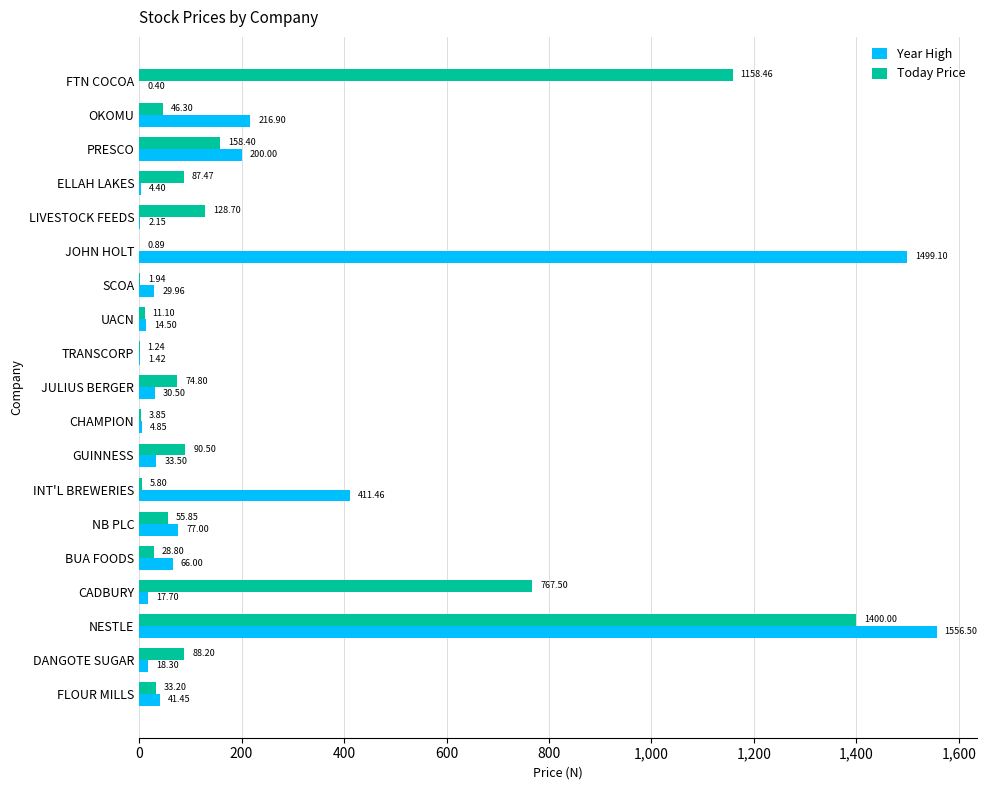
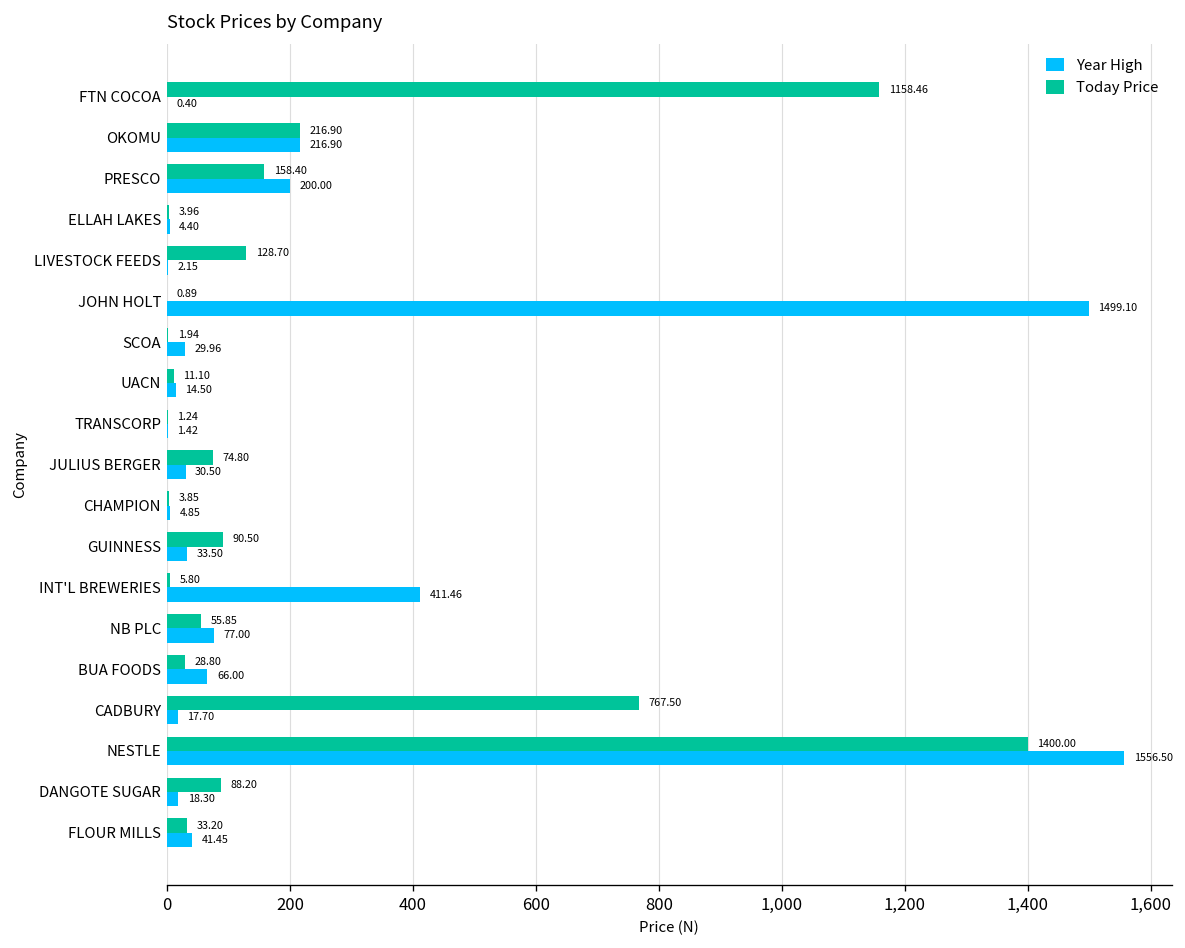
  {
    "Year High": {
      "FTN COCOA": 0.40,
      "OKOMU": 216.90,
      "PRESCO": 200.00,
      "ELLAH LAKES": 4.40,
      "LIVESTOCK FEEDS": 2.15,
      "JOHN HOLT": 1499.10,
      "SCOA": 29.96,
      "UACN": 14.50,
      "TRANSCORP": 1.42,
      "JULIUS BERGER": 30.50,
      "CHAMPION": 4.85,
      "GUINNESS": 33.50,
      "INT'L BREWERIES": 411.46,
      "NB PLC": 77.00,
      "BUA FOODS": 66.00,
      "CADBURY": 17.70,
      "NESTLE": 1556.50,
      "DANGOTE SUGAR": 18.30,
      "FLOUR MILLS": 41.45
    },
    "Today Price": {
      "FTN COCOA": 1158.46,
-     "OKOMU": 46.30,
+     "OKOMU": 216.90,
      "PRESCO": 158.40,
-     "ELLAH LAKES": 87.47,
+     "ELLAH LAKES": 3.96,
      "LIVESTOCK FEEDS": 128.70,
      "JOHN HOLT": 0.89,
      "SCOA": 1.94,
      "UACN": 11.10,
      "TRANSCORP": 1.24,
      "JULIUS BERGER": 74.80,
      "CHAMPION": 3.85,
      "GUINNESS": 90.50,
      "INT'L BREWERIES": 5.80,
      "NB PLC": 55.85,
      "BUA FOODS": 28.80,
      "CADBURY": 767.50,
      "NESTLE": 1400.00,
      "DANGOTE SUGAR": 88.20,
      "FLOUR MILLS": 33.20
    }
  }
